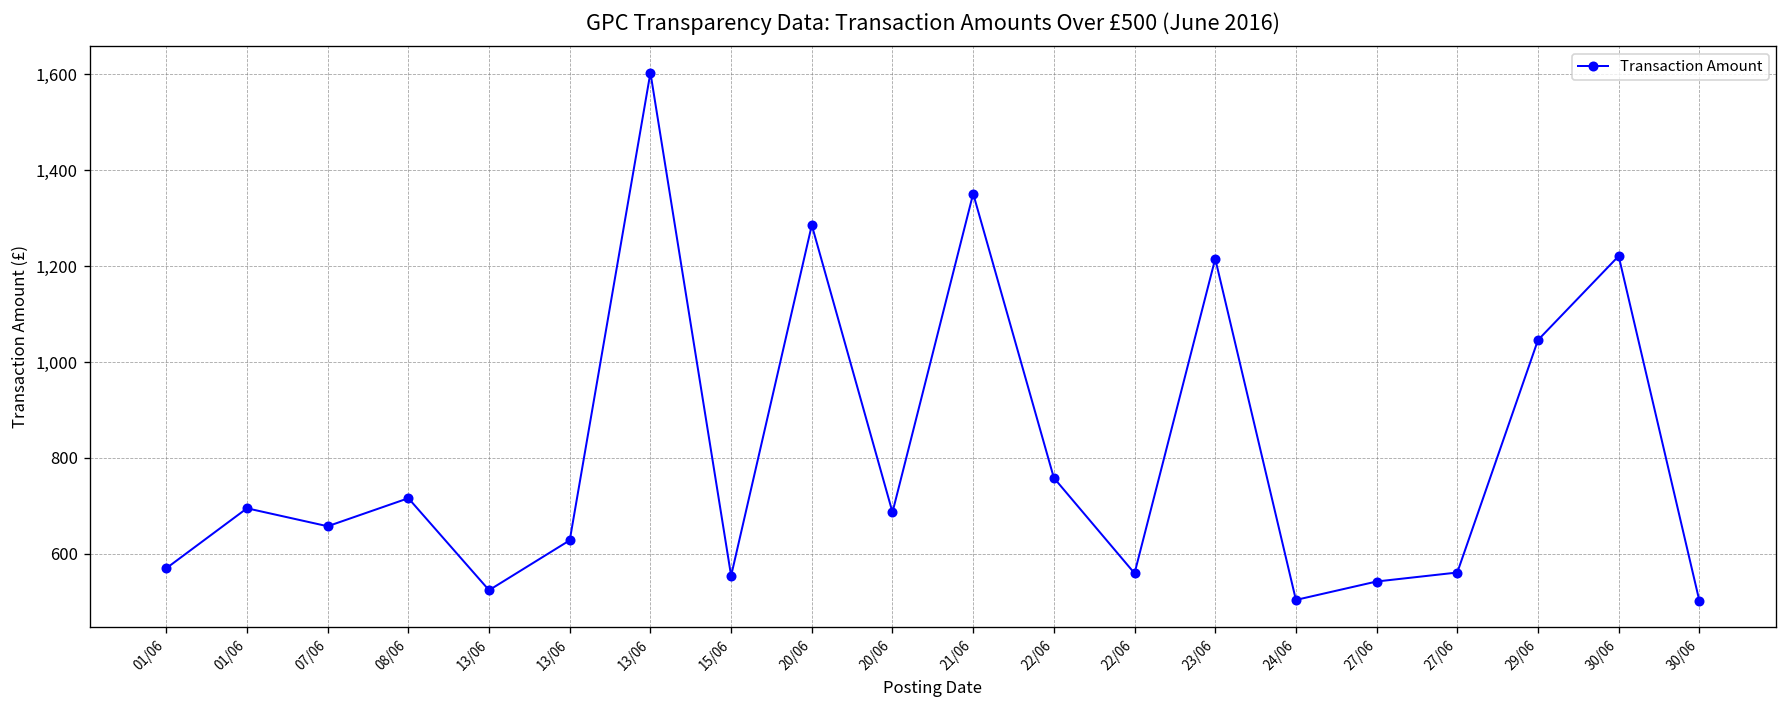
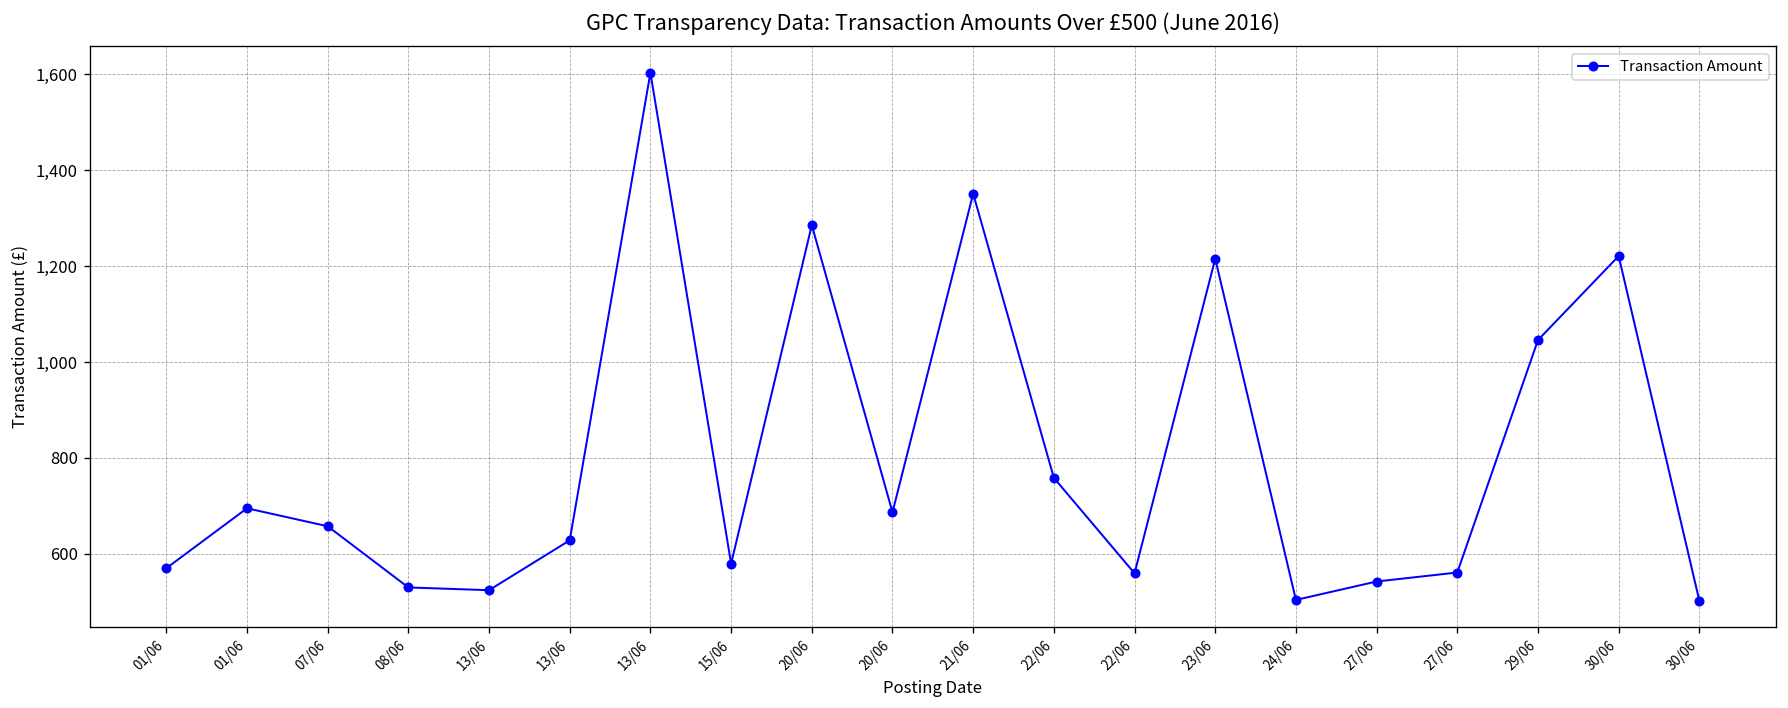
  {
    "07/06": "660",
-   "08/06": "720",
-   "15/06": "550",
+   "08/06": "530",
+   "15/06": "580",
    "21/06": "1,350",
    "23/06": "1,220",
    "24/06": "500",
    "29/06": "1,050"
  }
